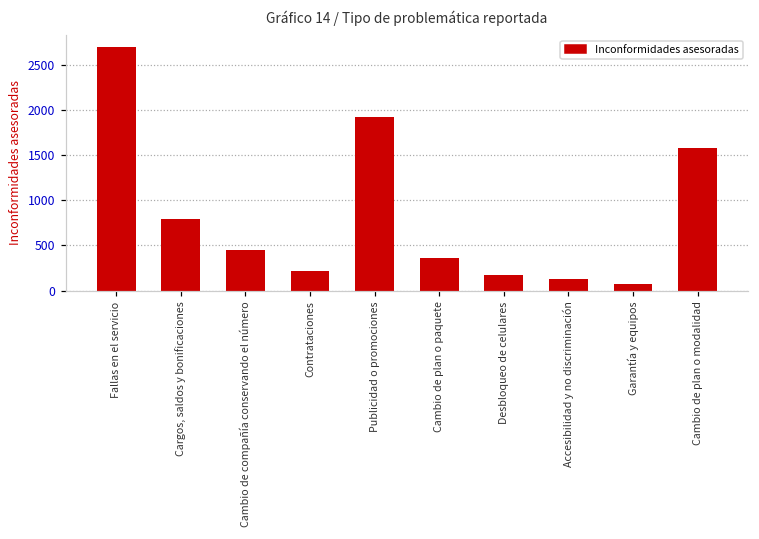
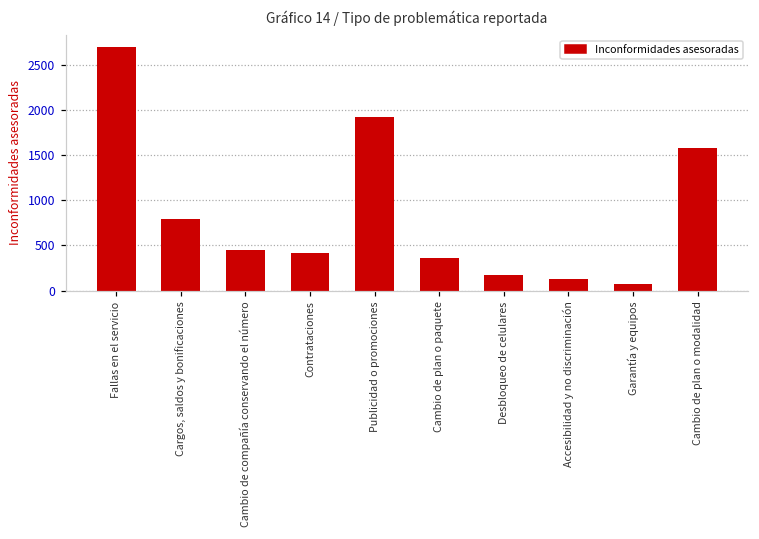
  {
    "Fallas en el servicio": 2700,
    "Cargos, saldos y bonificaciones": 800,
    "Cambio de compañía conservando el número": 400,
-   "Contrataciones": 200,
+   "Contrataciones": 400,
    "Publicidad o promociones": 1900,
    "Cambio de plan o paquete": 400,
    "Desbloqueo de celulares": 200,
    "Accesibilidad y no discriminación": 100,
    "Garantía y equipos": 100,
    "Cambio de plan o modalidad": 1600
  }
